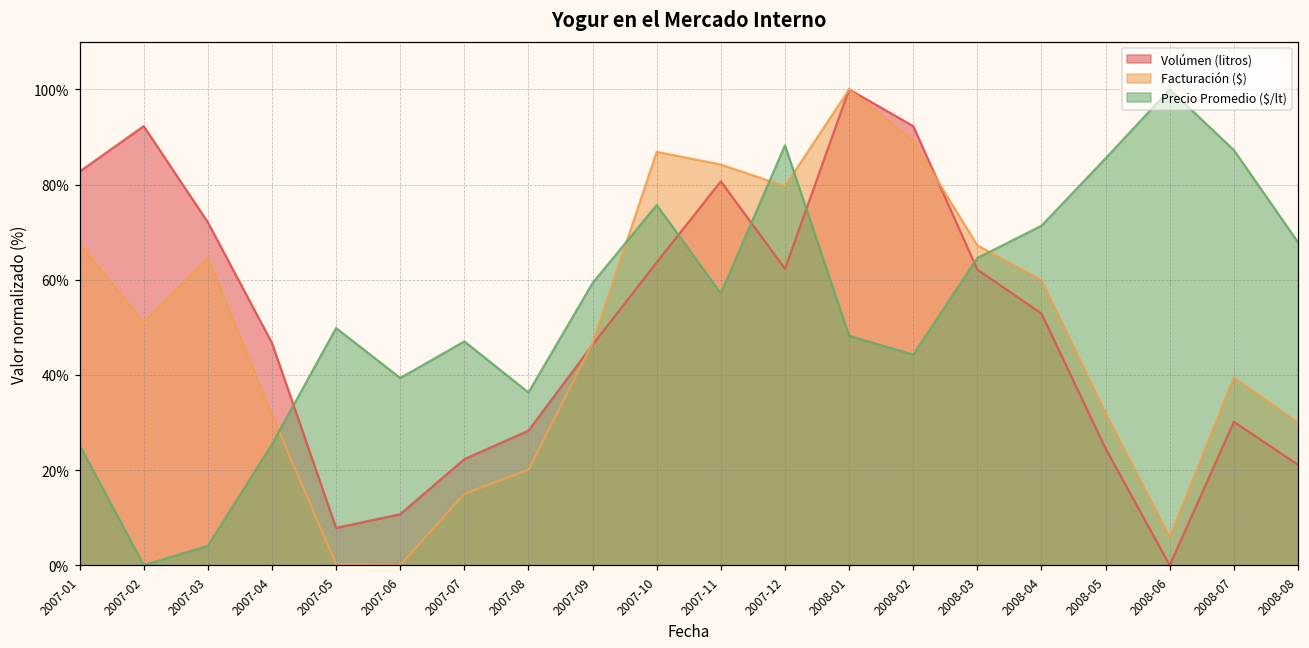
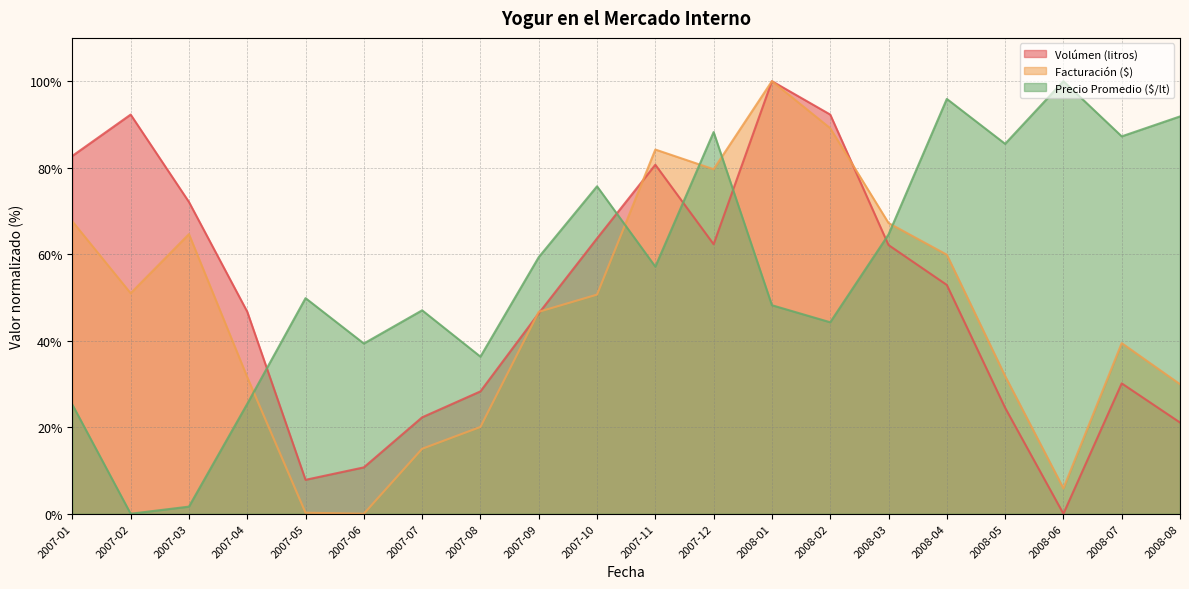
  {
    "Volúmen (litros)": {
      "2007-01": "83%",
      "2007-02": "92%",
      "2007-03": "72%",
      "2007-04": "47%",
      "2007-05": "8%",
      "2007-06": "11%",
      "2007-07": "22%",
      "2007-08": "28%",
      "2007-10": "64%",
      "2007-11": "81%",
      "2007-12": "62%",
      "2008-02": "92%",
      "2008-03": "62%",
      "2008-04": "53%",
      "2008-05": "24%",
      "2008-06": "0%",
      "2008-07": "30%",
      "2008-08": "21%"
    },
    "Facturación ($)": {
      "2007-01": "68%",
      "2007-02": "51%",
      "2007-03": "65%",
      "2007-04": "32%",
      "2007-05": "0%",
      "2007-06": "0%",
      "2007-07": "15%",
      "2007-08": "20%",
-     "2007-10": "87%",
+     "2007-10": "51%",
      "2007-11": "84%",
      "2007-12": "80%",
      "2008-02": "89%",
      "2008-03": "67%",
      "2008-04": "60%",
      "2008-05": "32%",
      "2008-06": "6%",
      "2008-07": "39%",
      "2008-08": "30%"
    },
    "Precio Promedio ($/lt)": {
      "2007-01": "25%",
      "2007-02": "0%",
-     "2007-03": "4%",
+     "2007-03": "2%",
      "2007-04": "25%",
      "2007-05": "50%",
      "2007-06": "39%",
      "2007-07": "47%",
      "2007-08": "36%",
      "2007-09": "59%",
      "2007-10": "76%",
      "2007-11": "57%",
      "2007-12": "88%",
      "2008-01": "48%",
      "2008-02": "44%",
      "2008-03": "65%",
-     "2008-04": "71%",
+     "2008-04": "96%",
      "2008-05": "86%",
      "2008-07": "87%",
-     "2008-08": "68%"
+     "2008-08": "92%"
    }
  }
